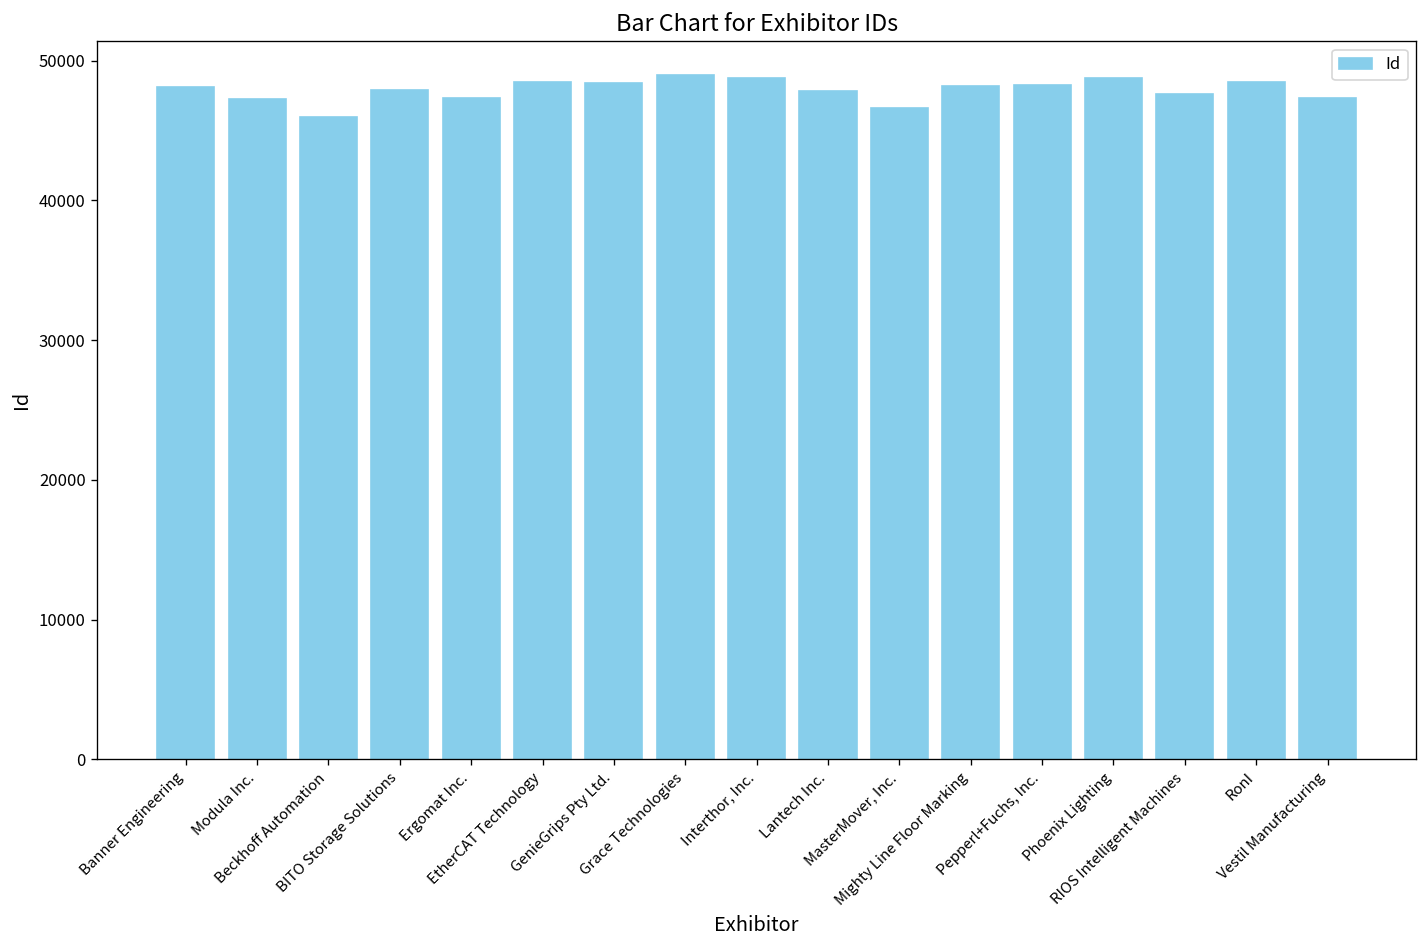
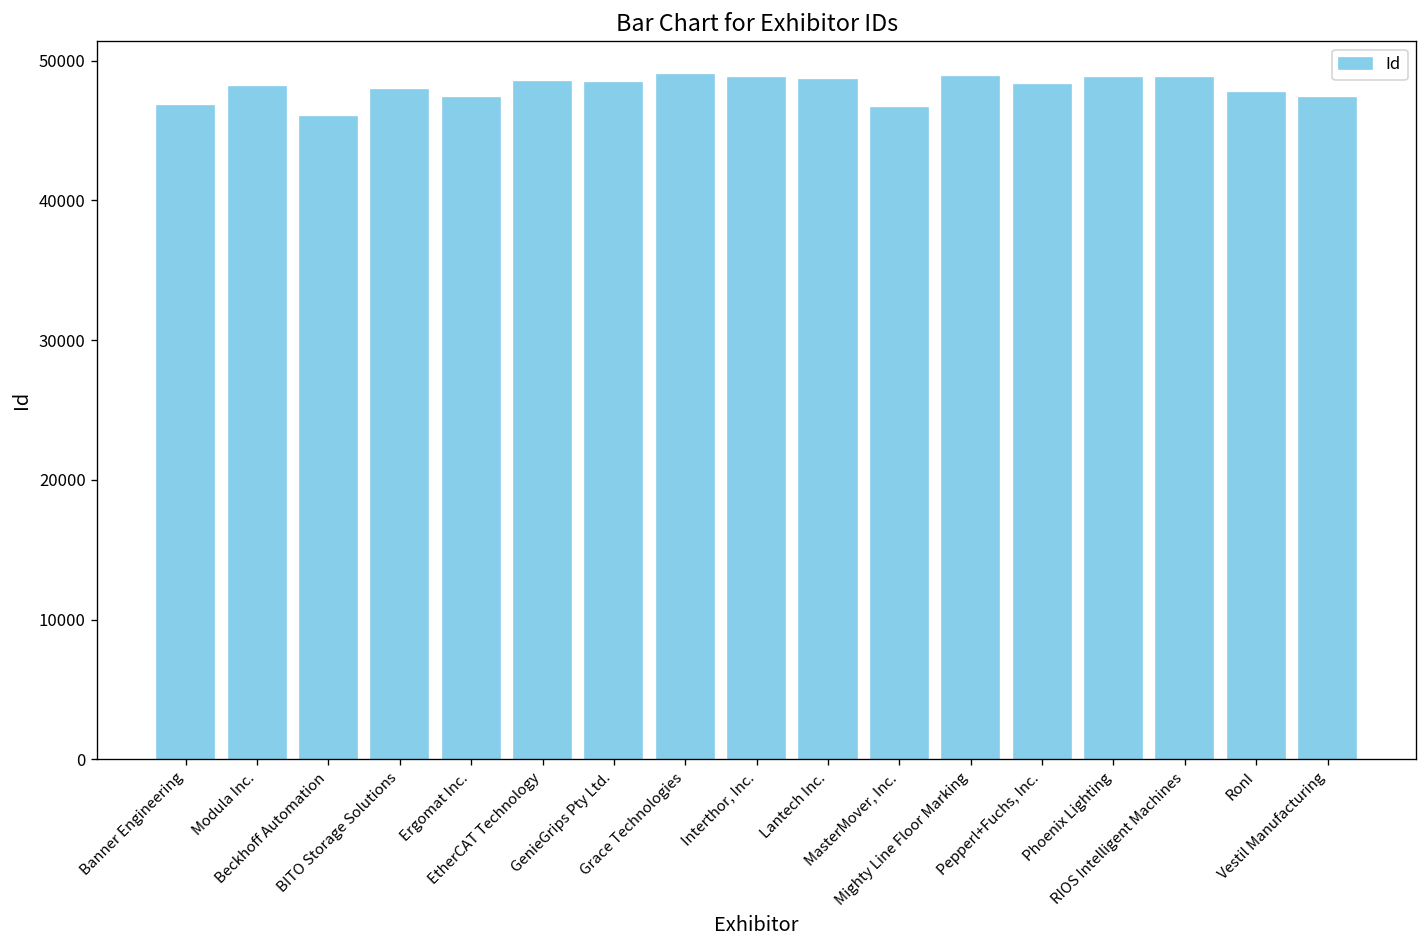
  {
-   "Banner Engineering": 48100,
-   "Modula Inc.": 47300,
+   "Banner Engineering": 46700,
+   "Modula Inc.": 48100,
    "Beckhoff Automation": 46000,
    "BITO Storage Solutions": 47900,
    "Ergomat Inc.": 47300,
    "EtherCAT Technology": 48500,
    "GenieGrips Pty Ltd.": 48400,
    "Grace Technologies": 48900,
    "Interthor, Inc.": 48800,
-   "Lantech Inc.": 47800,
+   "Lantech Inc.": 48600,
    "MasterMover, Inc.": 46600,
-   "Mighty Line Floor Marking": 48200,
+   "Mighty Line Floor Marking": 48900,
    "Pepperl+Fuchs, Inc.": 48200,
    "Phoenix Lighting": 48700,
-   "RIOS Intelligent Machines": 47600,
-   "RonI": 48500,
+   "RIOS Intelligent Machines": 48800,
+   "RonI": 47700,
    "Vestil Manufacturing": 47300
  }
